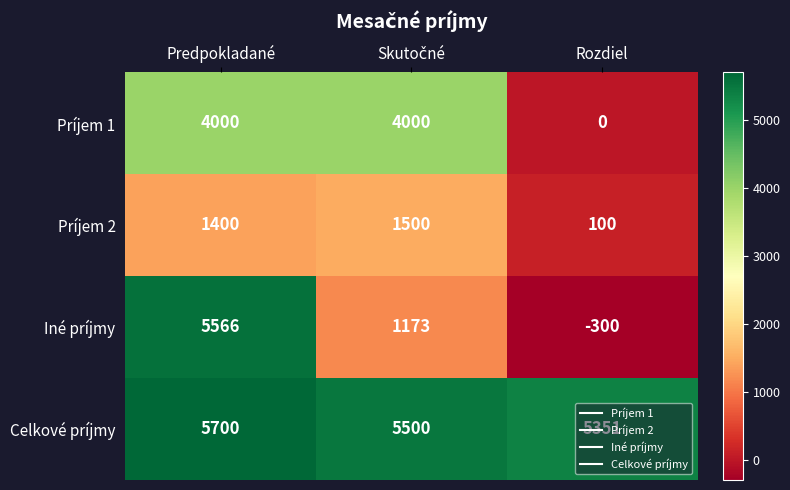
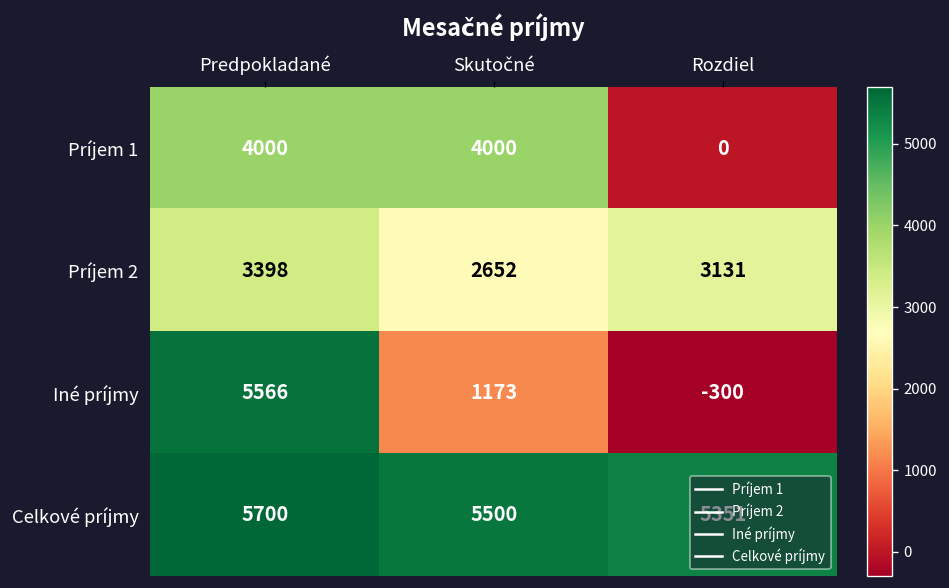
  {
    "Príjem 1": {
      "Predpokladané": 4000,
      "Skutočné": 4000,
      "Rozdiel": 0
    },
    "Príjem 2": {
-     "Predpokladané": 1400,
-     "Skutočné": 1500,
-     "Rozdiel": 100
+     "Predpokladané": 3398,
+     "Skutočné": 2652,
+     "Rozdiel": 3131
    },
    "Iné príjmy": {
      "Predpokladané": 5566,
      "Skutočné": 1173,
      "Rozdiel": -300
    },
    "Celkové príjmy": {
      "Predpokladané": 5700,
      "Skutočné": 5500
    }
  }
